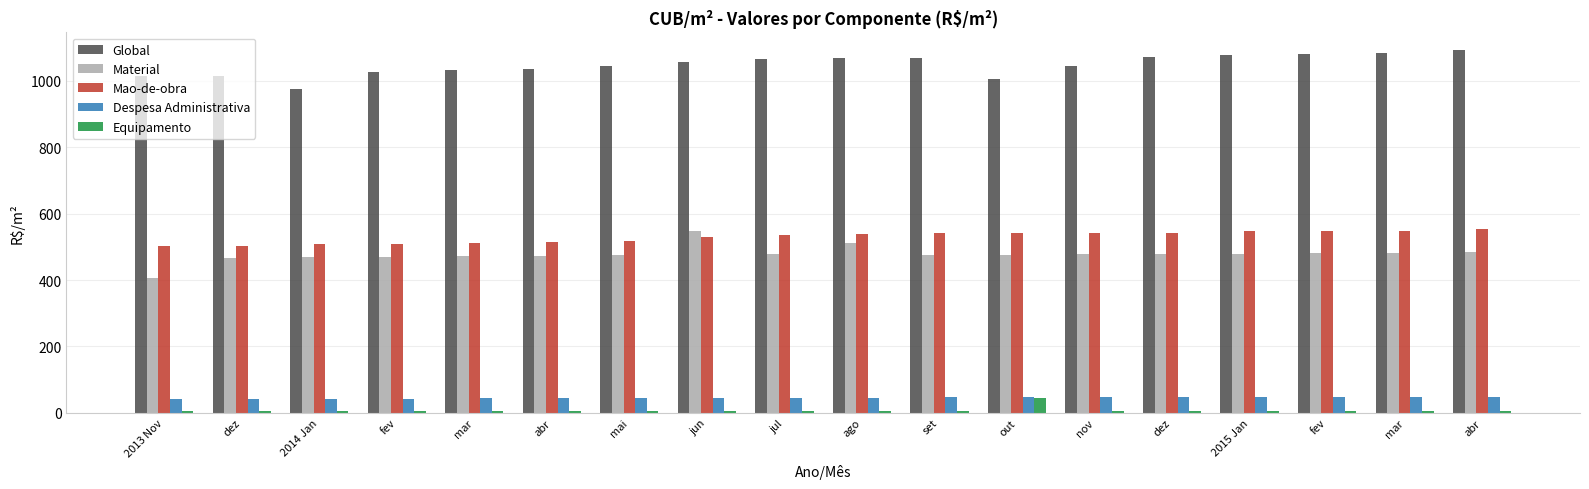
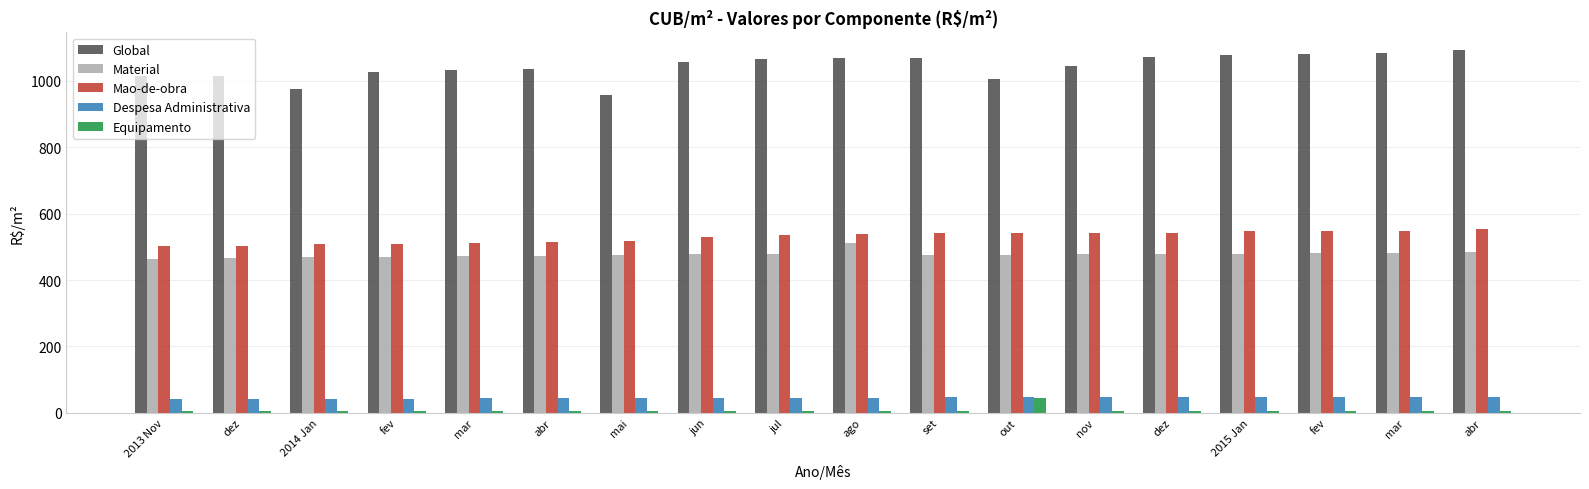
  {
    "Global": {
      "2014 Jan": 980,
-     "mai": 1040,
+     "mai": 960,
      "jun": 1060,
      "jul": 1070,
      "ago": 1070,
      "set": 1070,
      "out": 1010,
      "nov": 1040,
      "2015 Jan": 1080
    },
    "Material": {
-     "2013 Nov": 410,
+     "2013 Nov": 460,
      "2014 Jan": 470,
      "mai": 480,
-     "jun": 550,
+     "jun": 480,
      "jul": 480,
      "ago": 510,
      "set": 480,
      "out": 480,
      "nov": 480,
      "2015 Jan": 480
    },
    "Mao-de-obra": {
      "2013 Nov": 500,
      "2014 Jan": 510,
      "mai": 520,
      "jun": 530,
      "jul": 540,
      "ago": 540,
      "set": 540,
      "out": 540,
      "nov": 540,
      "2015 Jan": 550
    },
    "Despesa Administrativa": {
      "2013 Nov": 40,
      "2014 Jan": 40,
      "mai": 40,
      "jun": 40,
      "jul": 50,
      "ago": 50,
      "set": 50,
      "out": 50,
      "nov": 50,
      "2015 Jan": 50
    },
    "Equipamento": {
      "out": 50
    }
  }
